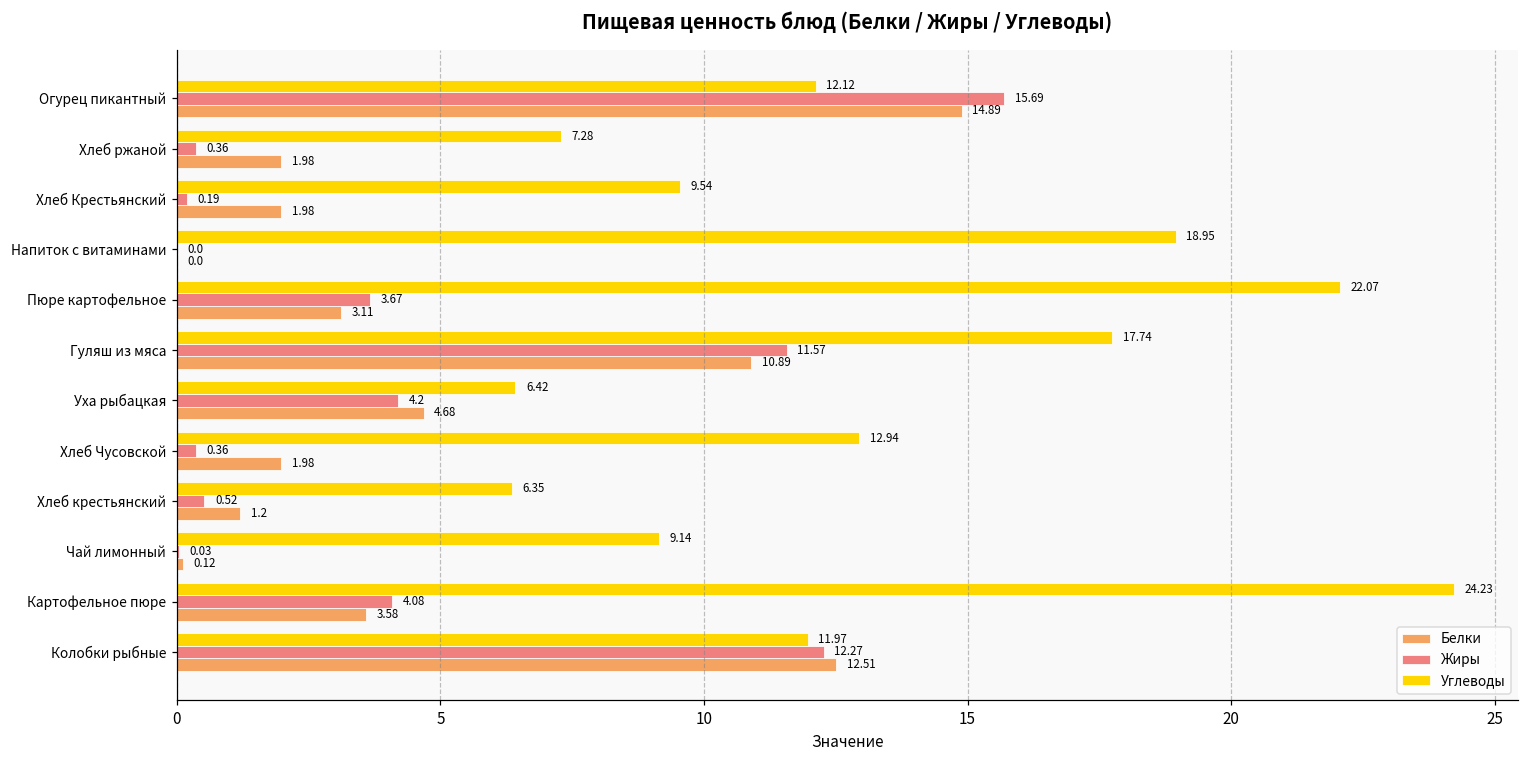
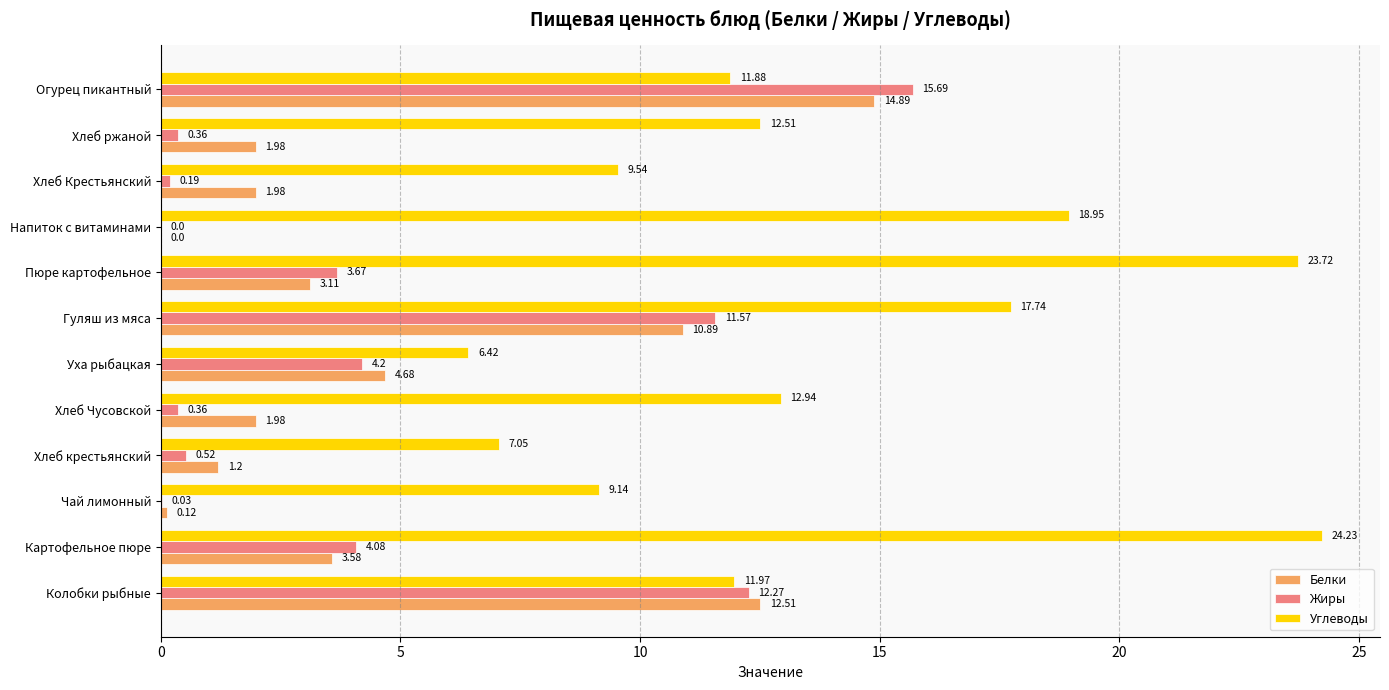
  {
    "Углеводы": {
-     "Огурец пикантный": 12.12,
-     "Хлеб ржаной": 7.28,
+     "Огурец пикантный": 11.88,
+     "Хлеб ржаной": 12.51,
      "Хлеб Крестьянский": 9.54,
      "Напиток с витаминами": 18.95,
-     "Пюре картофельное": 22.07,
+     "Пюре картофельное": 23.72,
      "Гуляш из мяса": 17.74,
      "Уха рыбацкая": 6.42,
      "Хлеб Чусовской": 12.94,
-     "Хлеб крестьянский": 6.35,
+     "Хлеб крестьянский": 7.05,
      "Чай лимонный": 9.14,
      "Картофельное пюре": 24.23,
      "Колобки рыбные": 11.97
    }
  }
